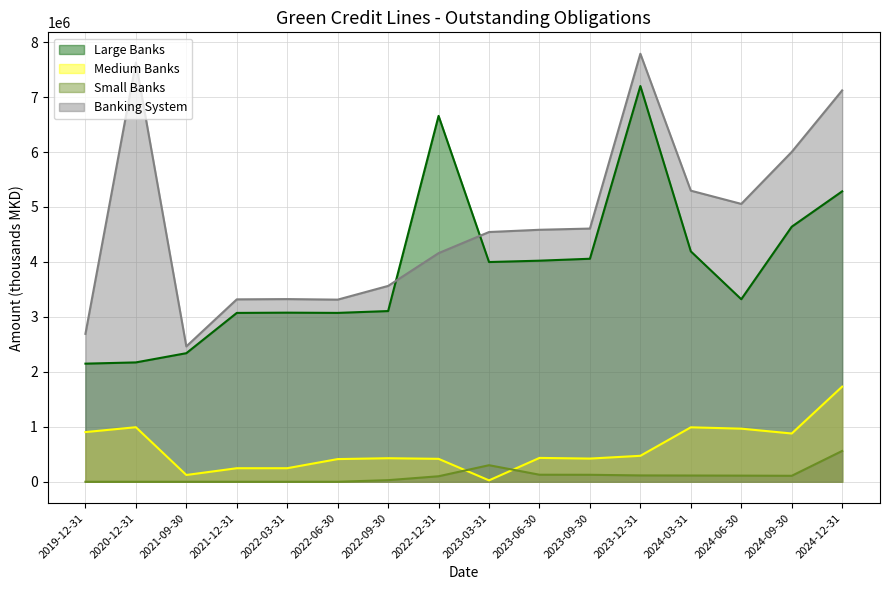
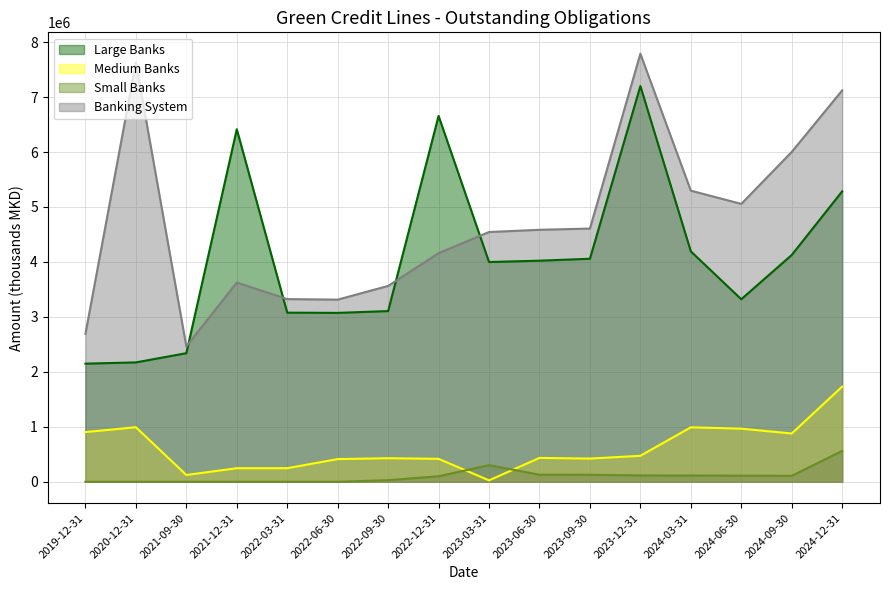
  {
    "Large Banks": {
      "2019-12-31": 2100000,
      "2020-12-31": 2200000,
      "2021-09-30": 2300000,
-     "2021-12-31": 3100000,
+     "2021-12-31": 6400000,
      "2022-03-31": 3100000,
      "2022-06-30": 3100000,
      "2022-09-30": 3100000,
      "2022-12-31": 6700000,
      "2023-03-31": 4000000,
      "2023-06-30": 4000000,
      "2023-09-30": 4100000,
      "2023-12-31": 7200000,
      "2024-03-31": 4200000,
      "2024-06-30": 3300000,
-     "2024-09-30": 4600000,
+     "2024-09-30": 4100000,
      "2024-12-31": 5300000
    },
    "Medium Banks": {
      "2019-12-31": 900000,
      "2020-12-31": 1000000,
      "2021-09-30": 100000,
      "2021-12-31": 200000,
      "2022-03-31": 200000,
      "2022-06-30": 400000,
      "2022-09-30": 400000,
      "2022-12-31": 400000,
      "2023-03-31": 0,
      "2023-06-30": 400000,
      "2023-09-30": 400000,
      "2023-12-31": 500000,
      "2024-03-31": 1000000,
      "2024-06-30": 1000000,
      "2024-09-30": 900000,
      "2024-12-31": 1700000
    },
    "Small Banks": {
      "2019-12-31": 0,
      "2020-12-31": 0,
      "2021-09-30": 0,
      "2021-12-31": 0,
      "2022-03-31": 0,
      "2022-06-30": 0,
      "2022-09-30": 0,
      "2022-12-31": 100000,
      "2023-03-31": 300000,
      "2023-06-30": 100000,
      "2023-09-30": 100000,
      "2023-12-31": 100000,
      "2024-03-31": 100000,
      "2024-06-30": 100000,
      "2024-09-30": 100000,
      "2024-12-31": 600000
    },
    "Banking System": {
      "2019-12-31": 2700000,
      "2021-09-30": 2500000,
-     "2021-12-31": 3300000,
+     "2021-12-31": 3600000,
      "2022-03-31": 3300000,
      "2022-06-30": 3300000,
      "2022-09-30": 3600000,
      "2022-12-31": 4200000,
      "2023-03-31": 4500000,
      "2023-06-30": 4600000,
      "2023-09-30": 4600000,
      "2023-12-31": 7800000,
      "2024-03-31": 5300000,
      "2024-06-30": 5100000,
      "2024-09-30": 6000000,
      "2024-12-31": 7100000
    }
  }
